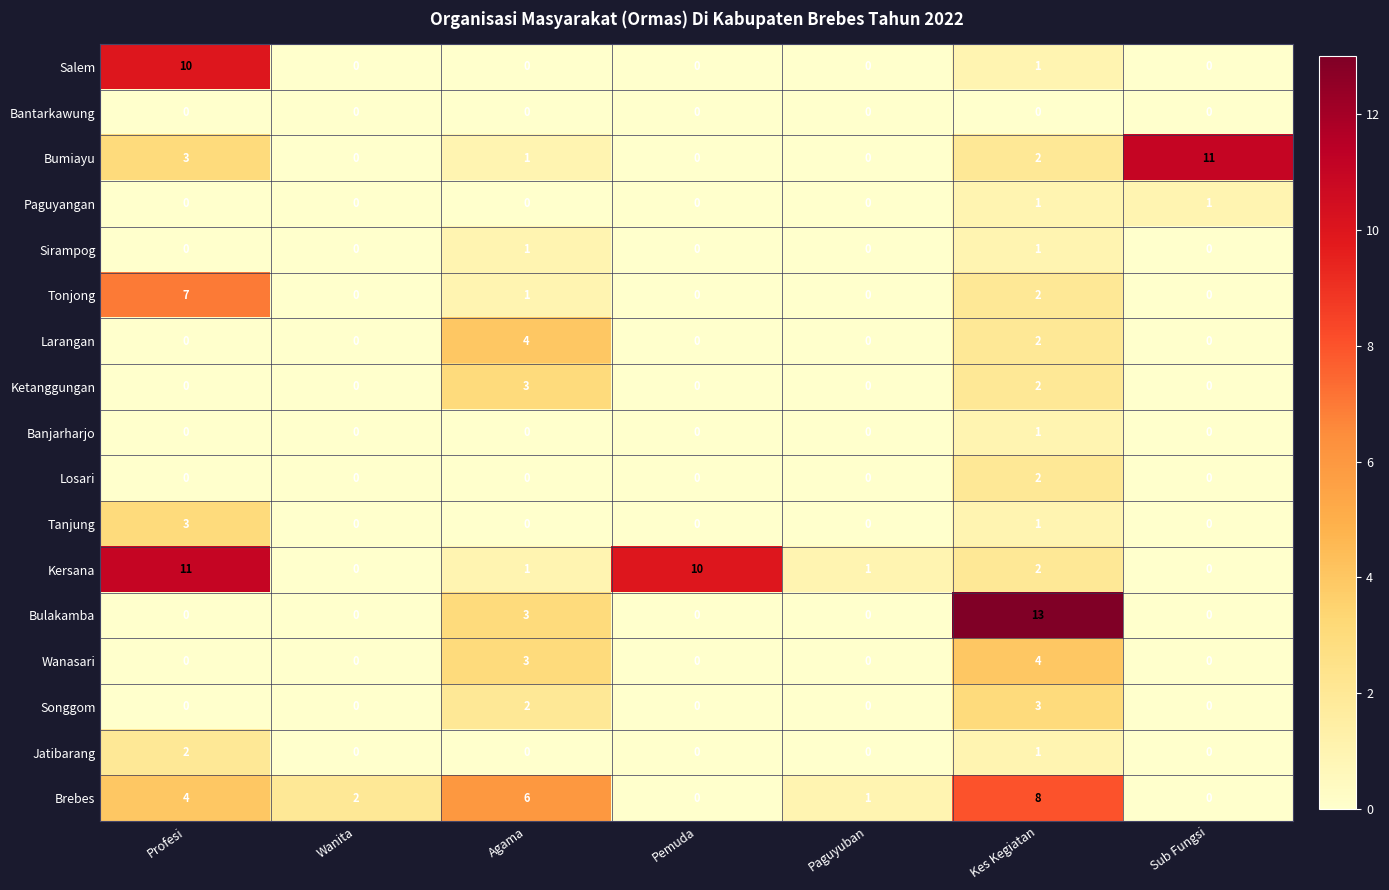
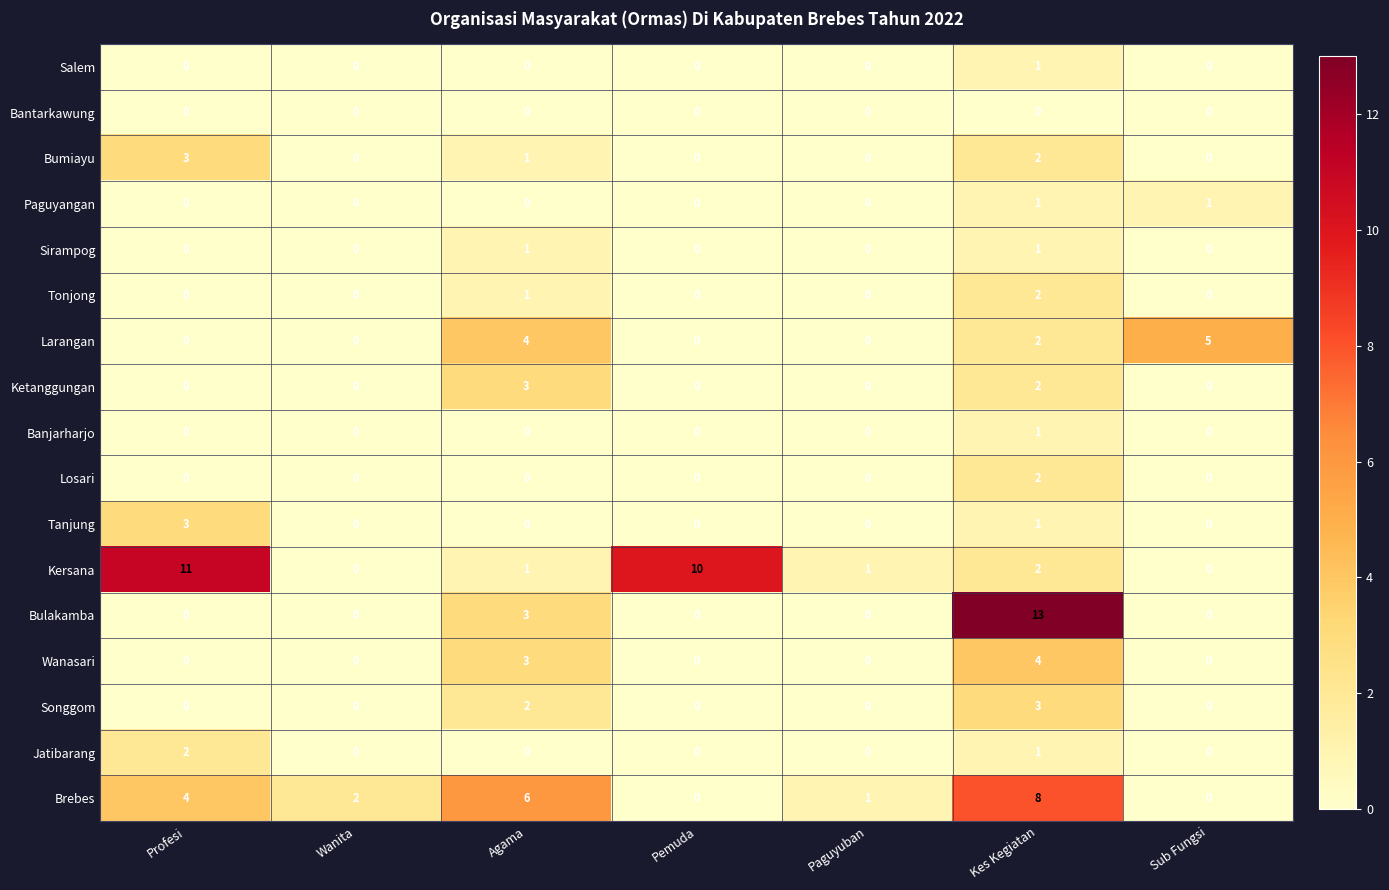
  {
    "Salem": {
-     "Profesi": 10,
+     "Profesi": 0,
      "Wanita": 0,
      "Agama": 0,
      "Pemuda": 0,
      "Paguyuban": 0,
      "Kes Kegiatan": 1,
      "Sub Fungsi": 0
    },
    "Bantarkawung": {
      "Profesi": 0,
      "Wanita": 0,
      "Agama": 0,
      "Pemuda": 0,
      "Paguyuban": 0,
      "Kes Kegiatan": 0,
      "Sub Fungsi": 0
    },
    "Bumiayu": {
      "Profesi": 3,
      "Wanita": 0,
      "Agama": 1,
      "Pemuda": 0,
      "Paguyuban": 0,
      "Kes Kegiatan": 2,
-     "Sub Fungsi": 11
+     "Sub Fungsi": 0
    },
    "Paguyangan": {
      "Profesi": 0,
      "Wanita": 0,
      "Agama": 0,
      "Pemuda": 0,
      "Paguyuban": 0,
      "Kes Kegiatan": 1,
      "Sub Fungsi": 1
    },
    "Sirampog": {
      "Profesi": 0,
      "Wanita": 0,
      "Agama": 1,
      "Pemuda": 0,
      "Paguyuban": 0,
      "Kes Kegiatan": 1,
      "Sub Fungsi": 0
    },
    "Tonjong": {
-     "Profesi": 7,
+     "Profesi": 0,
      "Wanita": 0,
      "Agama": 1,
      "Pemuda": 0,
      "Paguyuban": 0,
      "Kes Kegiatan": 2,
      "Sub Fungsi": 0
    },
    "Larangan": {
      "Profesi": 0,
      "Wanita": 0,
      "Agama": 4,
      "Pemuda": 0,
      "Paguyuban": 0,
      "Kes Kegiatan": 2,
-     "Sub Fungsi": 0
+     "Sub Fungsi": 5
    },
    "Ketanggungan": {
      "Profesi": 0,
      "Wanita": 0,
      "Agama": 3,
      "Pemuda": 0,
      "Paguyuban": 0,
      "Kes Kegiatan": 2,
      "Sub Fungsi": 0
    },
    "Banjarharjo": {
      "Profesi": 0,
      "Wanita": 0,
      "Agama": 0,
      "Pemuda": 0,
      "Paguyuban": 0,
      "Kes Kegiatan": 1,
      "Sub Fungsi": 0
    },
    "Losari": {
      "Profesi": 0,
      "Wanita": 0,
      "Agama": 0,
      "Pemuda": 0,
      "Paguyuban": 0,
      "Kes Kegiatan": 2,
      "Sub Fungsi": 0
    },
    "Tanjung": {
      "Profesi": 3,
      "Wanita": 0,
      "Agama": 0,
      "Pemuda": 0,
      "Paguyuban": 0,
      "Kes Kegiatan": 1,
      "Sub Fungsi": 0
    },
    "Kersana": {
      "Profesi": 11,
      "Wanita": 0,
      "Agama": 1,
      "Pemuda": 10,
      "Paguyuban": 1,
      "Kes Kegiatan": 2,
      "Sub Fungsi": 0
    },
    "Bulakamba": {
      "Profesi": 0,
      "Wanita": 0,
      "Agama": 3,
      "Pemuda": 0,
      "Paguyuban": 0,
      "Kes Kegiatan": 13,
      "Sub Fungsi": 0
    },
    "Wanasari": {
      "Profesi": 0,
      "Wanita": 0,
      "Agama": 3,
      "Pemuda": 0,
      "Paguyuban": 0,
      "Kes Kegiatan": 4,
      "Sub Fungsi": 0
    },
    "Songgom": {
      "Profesi": 0,
      "Wanita": 0,
      "Agama": 2,
      "Pemuda": 0,
      "Paguyuban": 0,
      "Kes Kegiatan": 3,
      "Sub Fungsi": 0
    },
    "Jatibarang": {
      "Profesi": 2,
      "Wanita": 0,
      "Agama": 0,
      "Pemuda": 0,
      "Paguyuban": 0,
      "Kes Kegiatan": 1,
      "Sub Fungsi": 0
    },
    "Brebes": {
      "Profesi": 4,
      "Wanita": 2,
      "Agama": 6,
      "Pemuda": 0,
      "Paguyuban": 1,
      "Kes Kegiatan": 8,
      "Sub Fungsi": 0
    }
  }
